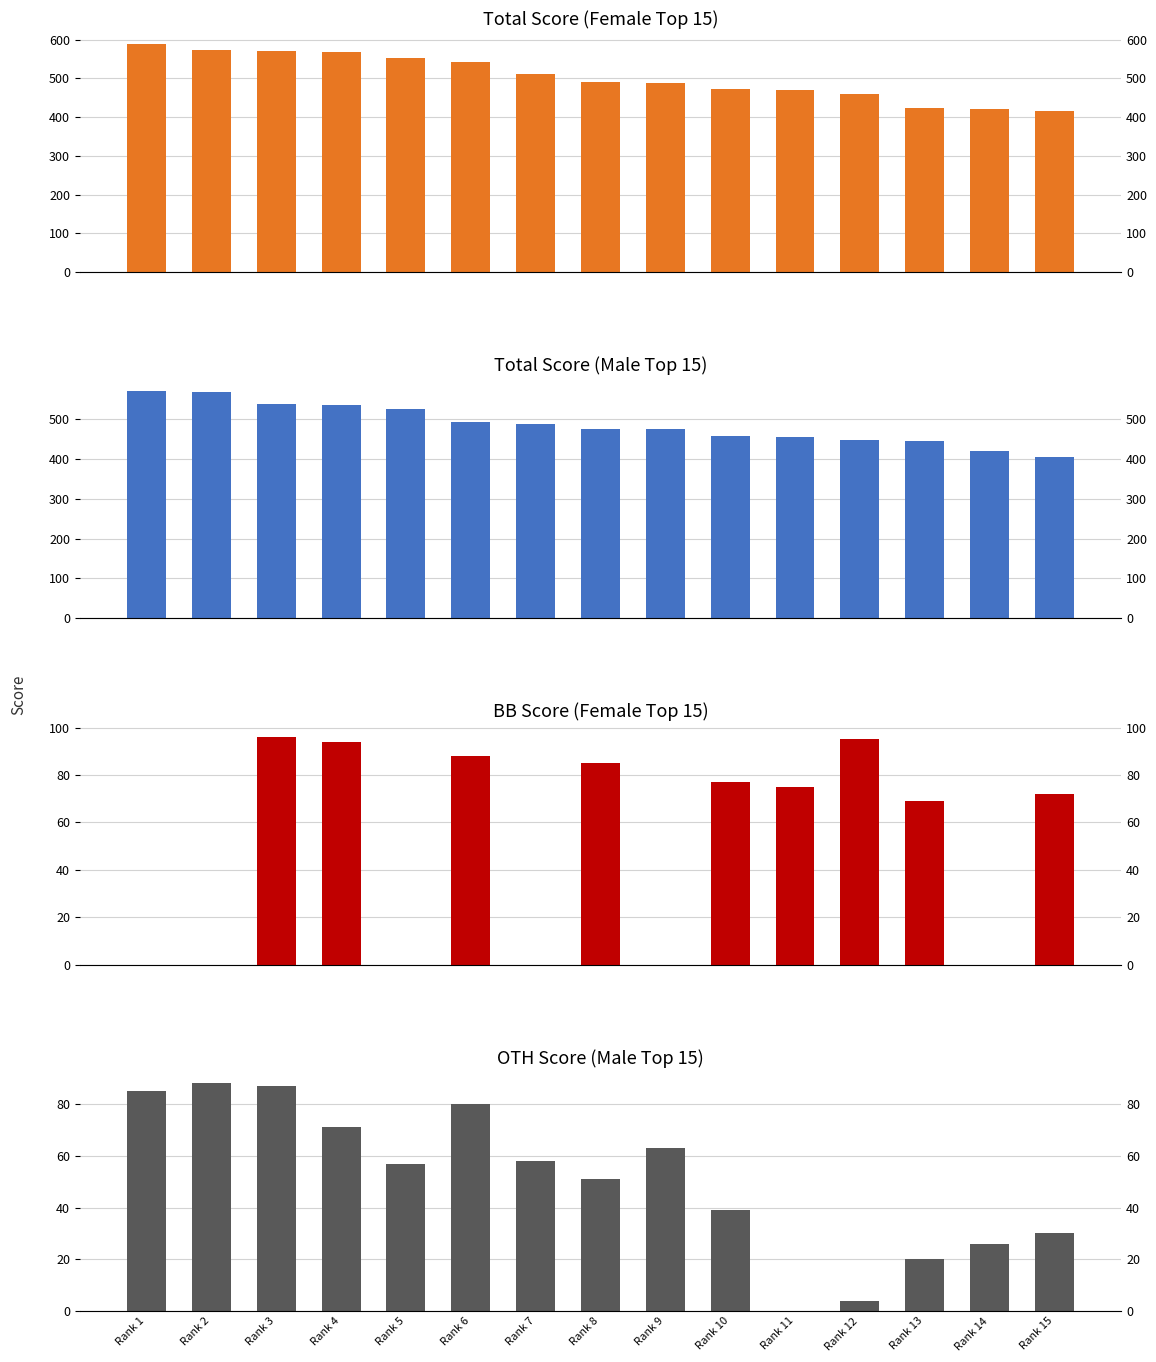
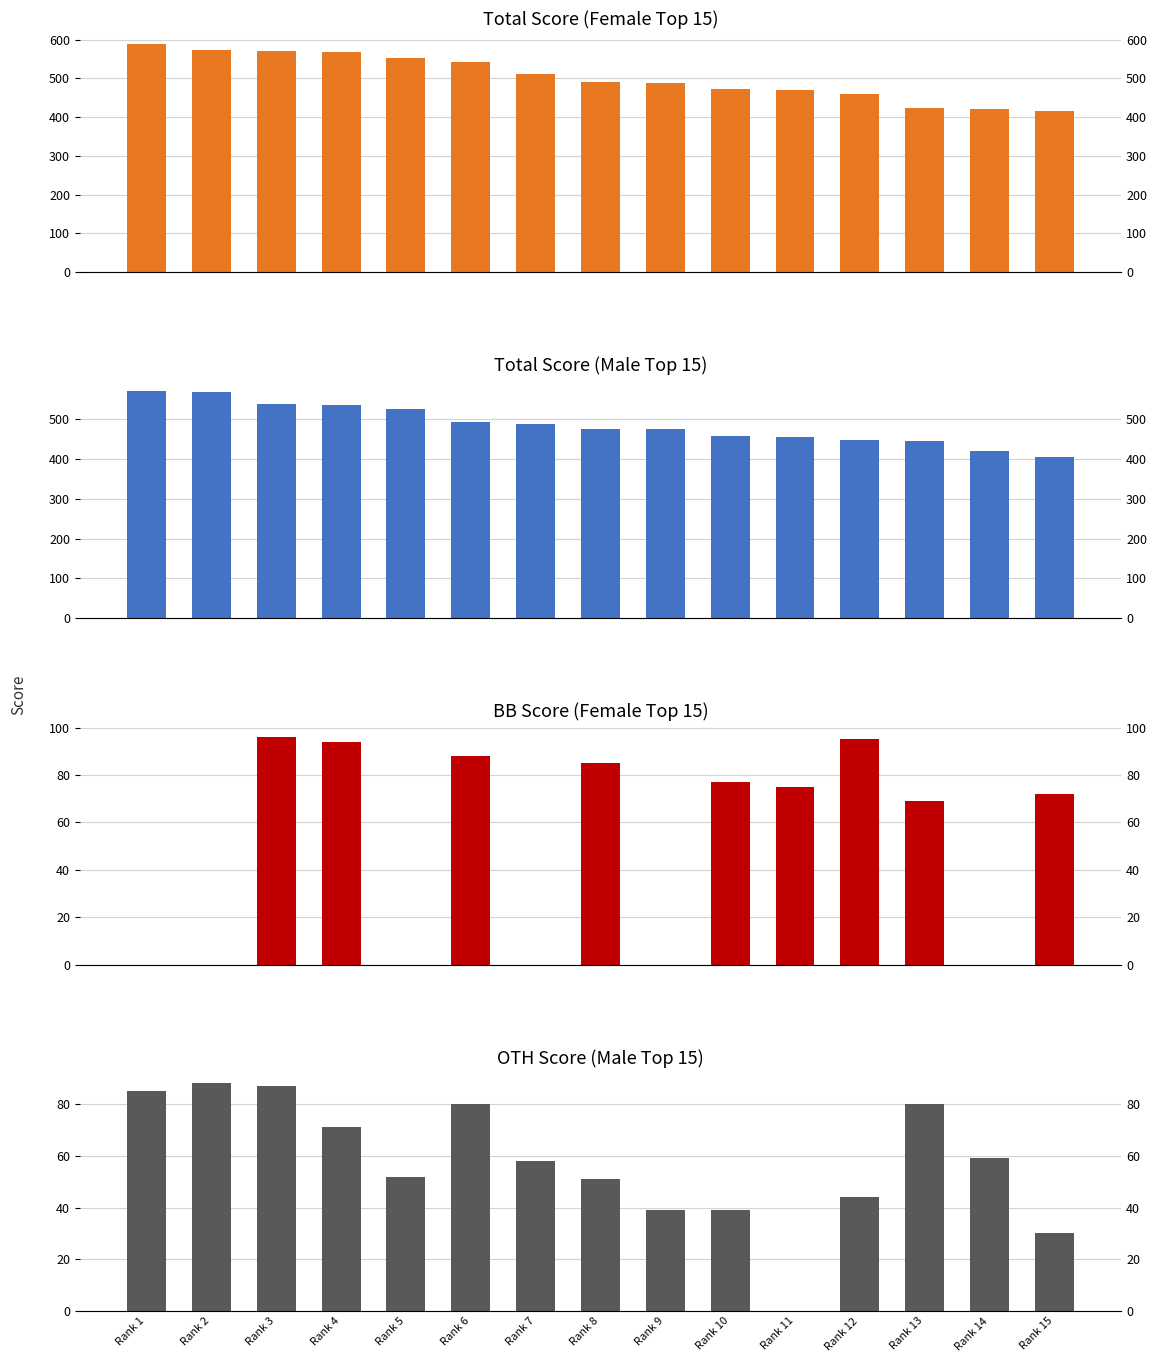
  {
    "OTH Score (Male Top 15)": {
      "Rank 1": 85,
      "Rank 2": 88,
      "Rank 3": 87,
      "Rank 4": 71,
-     "Rank 5": 57,
+     "Rank 5": 52,
      "Rank 6": 80,
      "Rank 7": 58,
      "Rank 8": 51,
-     "Rank 9": 63,
+     "Rank 9": 39,
      "Rank 10": 39,
      "Rank 11": 0,
-     "Rank 12": 4,
-     "Rank 13": 20,
-     "Rank 14": 26,
+     "Rank 12": 44,
+     "Rank 13": 80,
+     "Rank 14": 59,
      "Rank 15": 30
    }
  }
